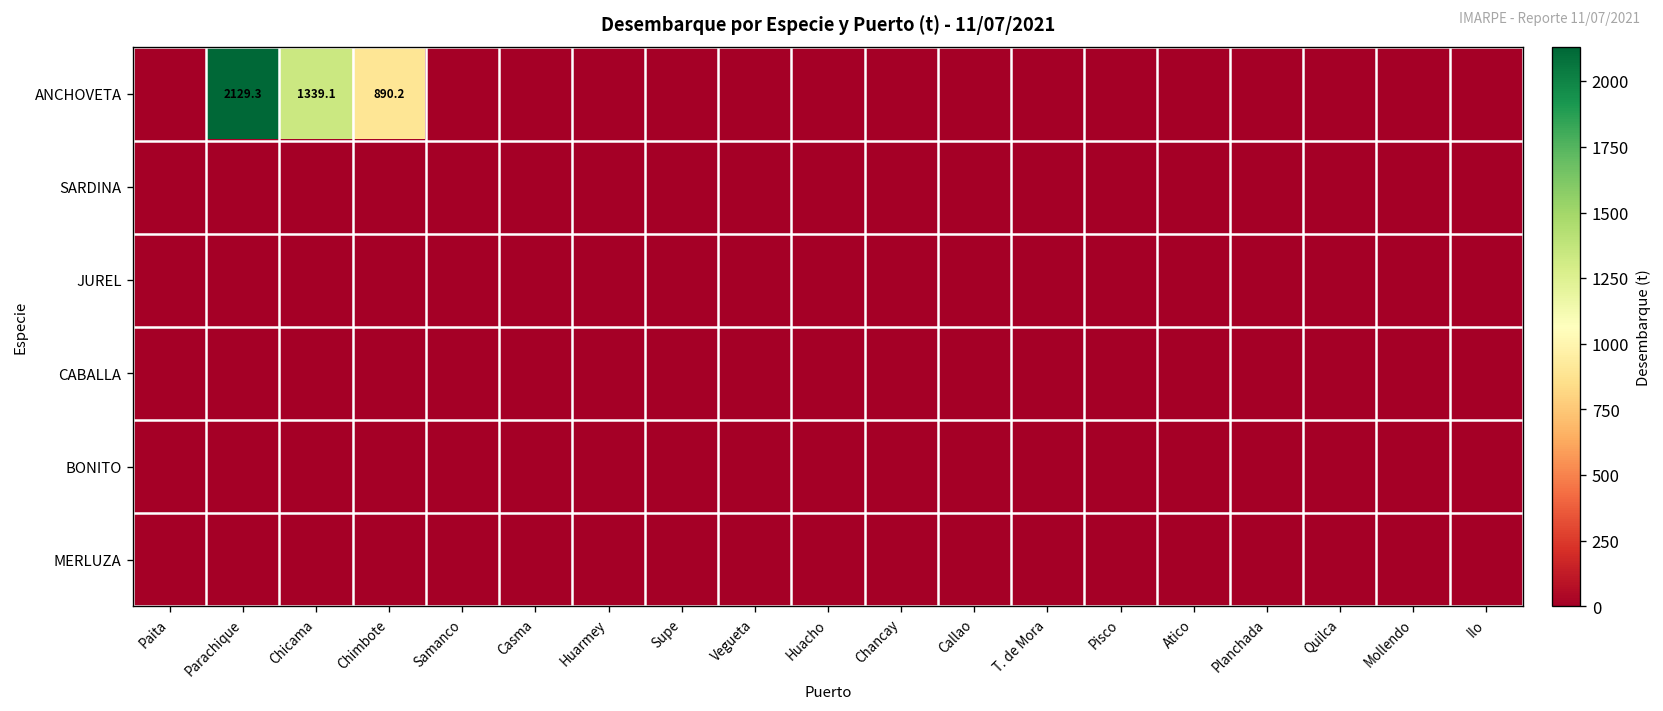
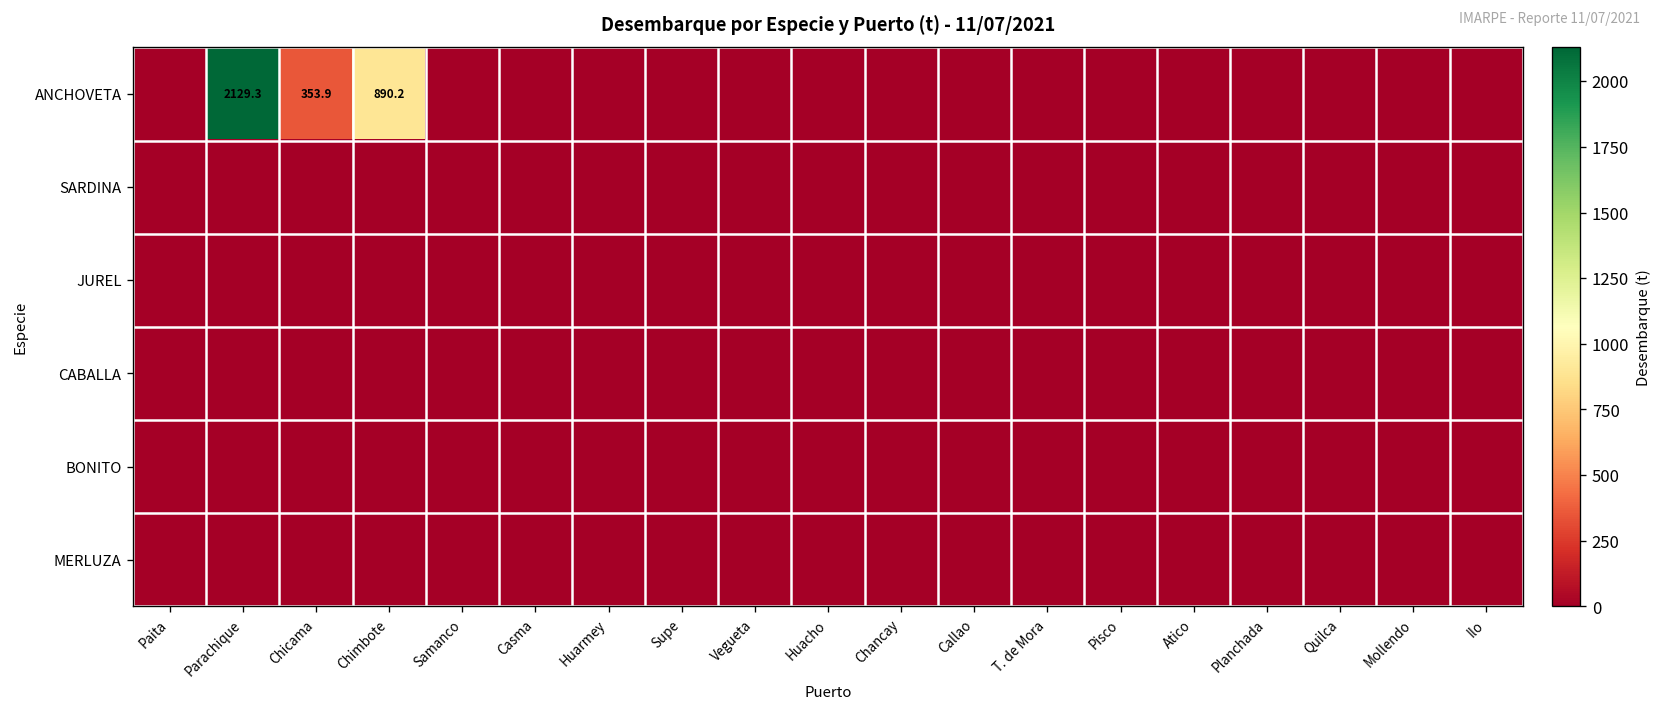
  {
    "ANCHOVETA": {
      "Parachique": 2129.3,
-     "Chicama": 1339.1,
+     "Chicama": 353.9,
      "Chimbote": 890.2
    }
  }
